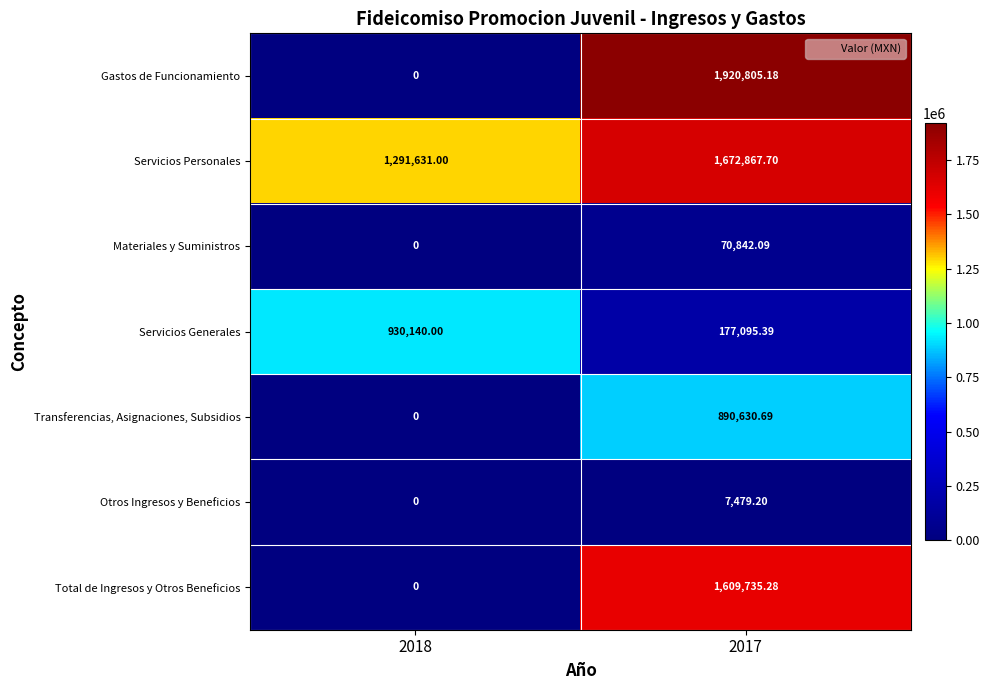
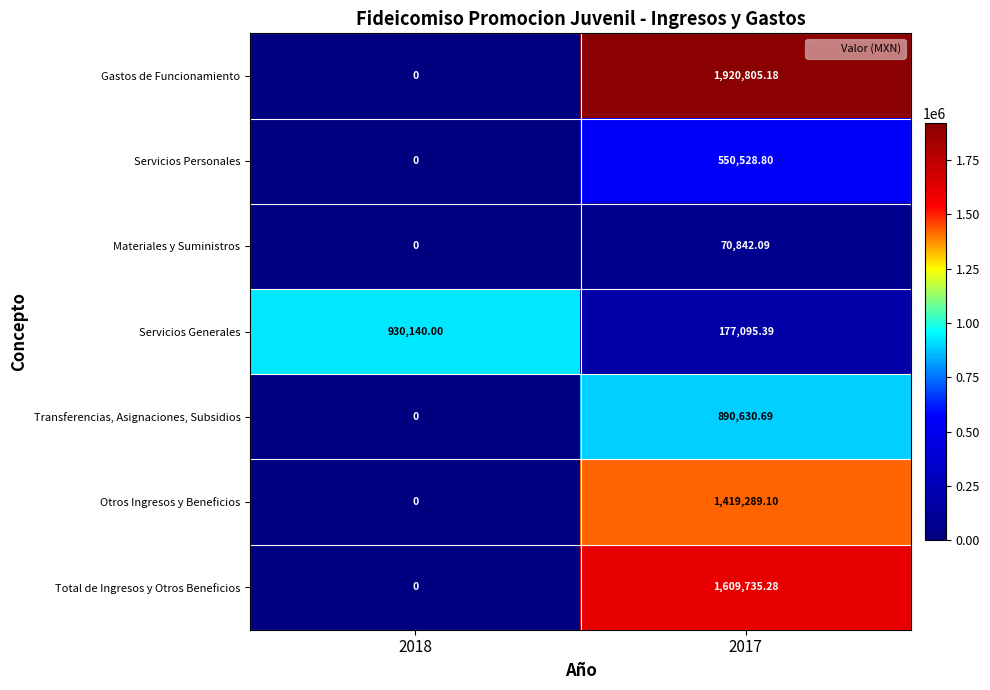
  {
    "Gastos de Funcionamiento": {
      "2018": "0",
      "2017": "1,920,805.18"
    },
    "Servicios Personales": {
-     "2018": "1,291,631.00",
-     "2017": "1,672,867.70"
+     "2018": "0",
+     "2017": "550,528.80"
    },
    "Materiales y Suministros": {
      "2018": "0",
      "2017": "70,842.09"
    },
    "Servicios Generales": {
      "2018": "930,140.00",
      "2017": "177,095.39"
    },
    "Transferencias, Asignaciones, Subsidios": {
      "2018": "0",
      "2017": "890,630.69"
    },
    "Otros Ingresos y Beneficios": {
      "2018": "0",
-     "2017": "7,479.20"
+     "2017": "1,419,289.10"
    },
    "Total de Ingresos y Otros Beneficios": {
      "2018": "0",
      "2017": "1,609,735.28"
    }
  }
